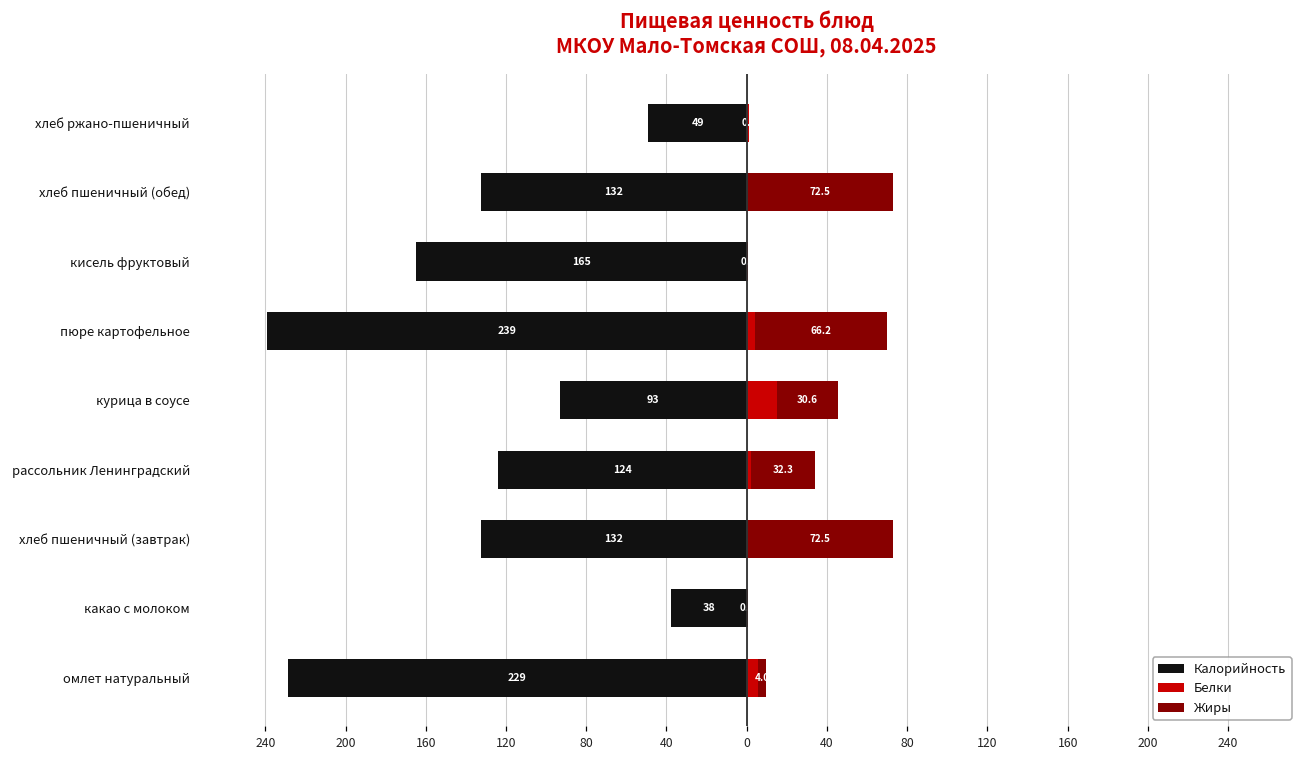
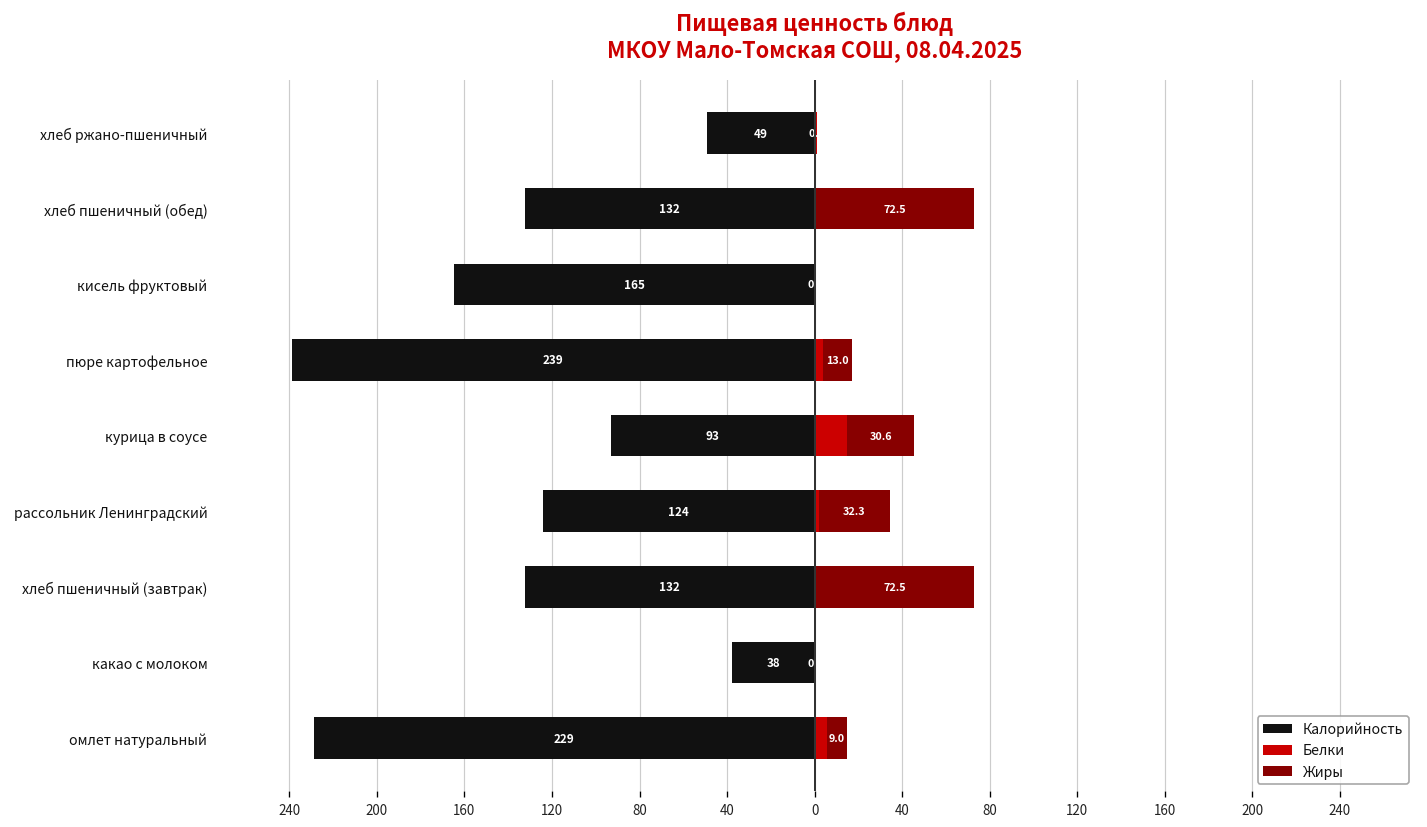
  {
    "Жиры": {
      "хлеб ржано-пшеничный": 0.2,
      "хлеб пшеничный (обед)": 72.5,
      "кисель фруктовый": 0.0,
-     "пюре картофельное": 66.2,
+     "пюре картофельное": 13.0,
      "курица в соусе": 30.6,
      "рассольник Ленинградский": 32.3,
      "хлеб пшеничный (завтрак)": 72.5,
      "какао с молоком": 0.4,
-     "омлет натуральный": 4.0
+     "омлет натуральный": 9.0
    }
  }
